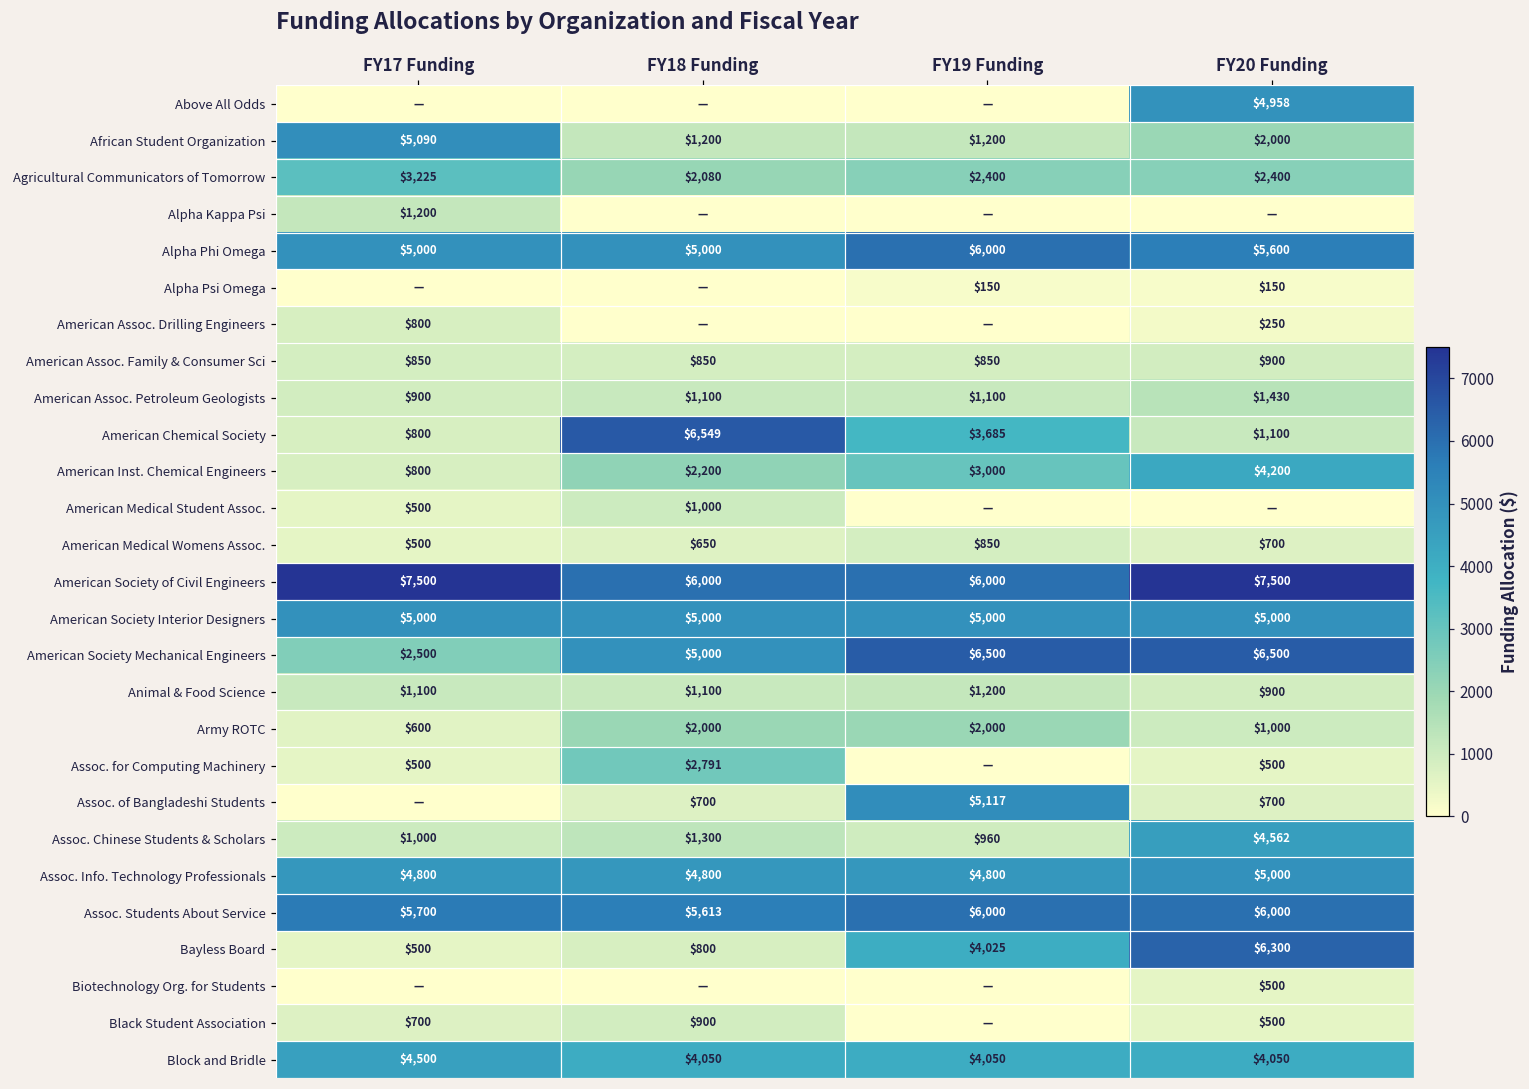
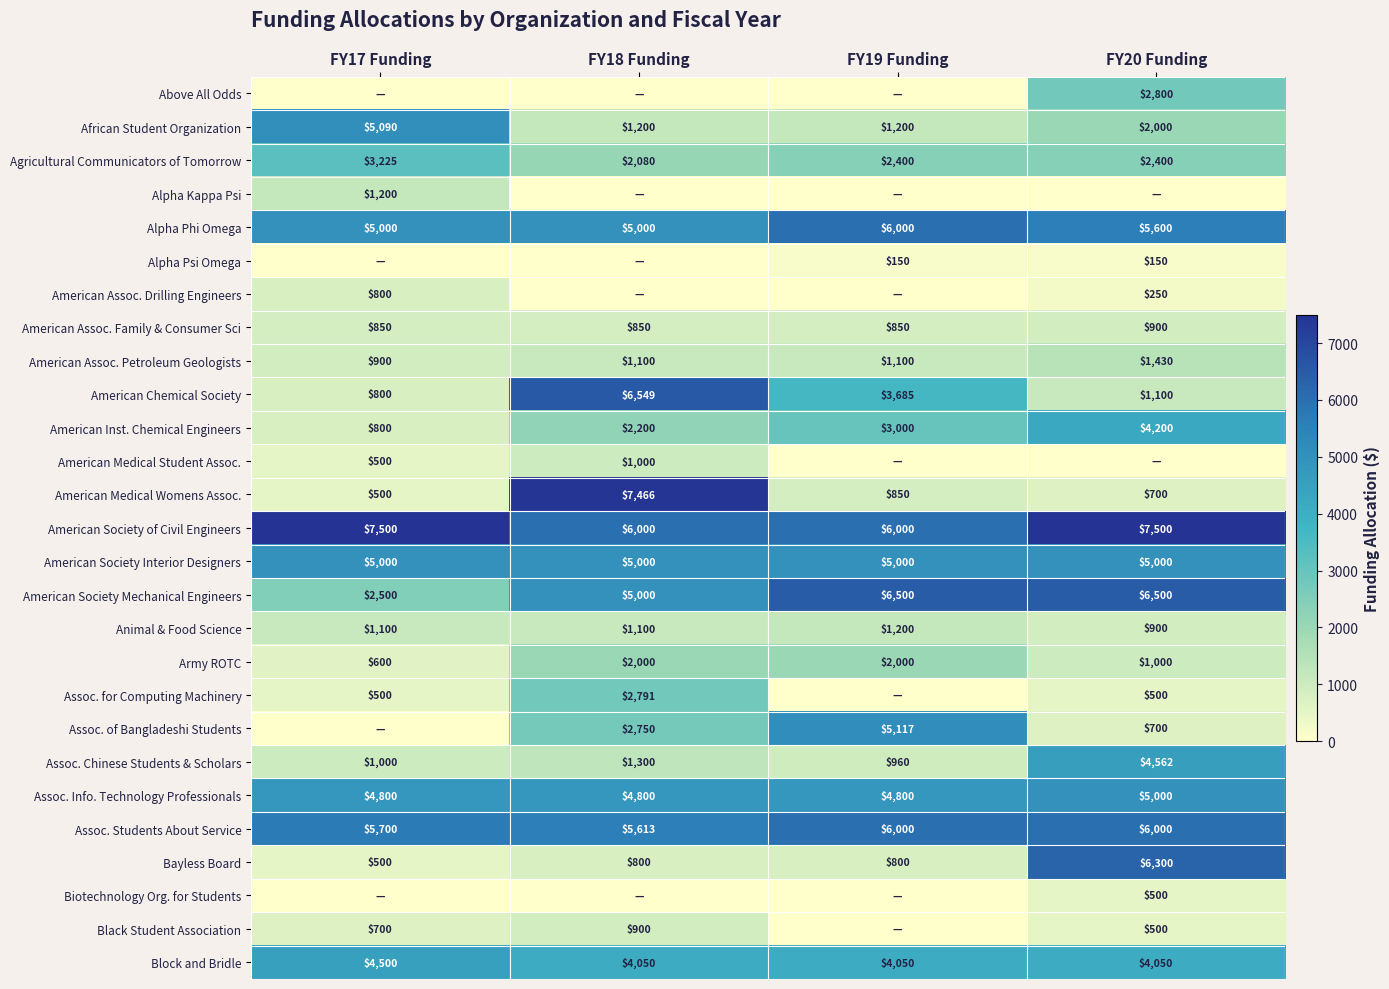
  {
    "Above All Odds": {
-     "FY20 Funding": "$4,958"
+     "FY20 Funding": "$2,800"
    },
    "African Student Organization": {
      "FY17 Funding": "$5,090",
      "FY18 Funding": "$1,200",
      "FY19 Funding": "$1,200",
      "FY20 Funding": "$2,000"
    },
    "Agricultural Communicators of Tomorrow": {
      "FY17 Funding": "$3,225",
      "FY18 Funding": "$2,080",
      "FY19 Funding": "$2,400",
      "FY20 Funding": "$2,400"
    },
    "Alpha Kappa Psi": {
      "FY17 Funding": "$1,200"
    },
    "Alpha Phi Omega": {
      "FY17 Funding": "$5,000",
      "FY18 Funding": "$5,000",
      "FY19 Funding": "$6,000",
      "FY20 Funding": "$5,600"
    },
    "Alpha Psi Omega": {
      "FY19 Funding": "$150",
      "FY20 Funding": "$150"
    },
    "American Assoc. Drilling Engineers": {
      "FY17 Funding": "$800",
      "FY20 Funding": "$250"
    },
    "American Assoc. Family & Consumer Sci": {
      "FY17 Funding": "$850",
      "FY18 Funding": "$850",
      "FY19 Funding": "$850",
      "FY20 Funding": "$900"
    },
    "American Assoc. Petroleum Geologists": {
      "FY17 Funding": "$900",
      "FY18 Funding": "$1,100",
      "FY19 Funding": "$1,100",
      "FY20 Funding": "$1,430"
    },
    "American Chemical Society": {
      "FY17 Funding": "$800",
      "FY18 Funding": "$6,549",
      "FY19 Funding": "$3,685",
      "FY20 Funding": "$1,100"
    },
    "American Inst. Chemical Engineers": {
      "FY17 Funding": "$800",
      "FY18 Funding": "$2,200",
      "FY19 Funding": "$3,000",
      "FY20 Funding": "$4,200"
    },
    "American Medical Student Assoc.": {
      "FY17 Funding": "$500",
      "FY18 Funding": "$1,000"
    },
    "American Medical Womens Assoc.": {
      "FY17 Funding": "$500",
-     "FY18 Funding": "$650",
+     "FY18 Funding": "$7,466",
      "FY19 Funding": "$850",
      "FY20 Funding": "$700"
    },
    "American Society of Civil Engineers": {
      "FY17 Funding": "$7,500",
      "FY18 Funding": "$6,000",
      "FY19 Funding": "$6,000",
      "FY20 Funding": "$7,500"
    },
    "American Society Interior Designers": {
      "FY17 Funding": "$5,000",
      "FY18 Funding": "$5,000",
      "FY19 Funding": "$5,000",
      "FY20 Funding": "$5,000"
    },
    "American Society Mechanical Engineers": {
      "FY17 Funding": "$2,500",
      "FY18 Funding": "$5,000",
      "FY19 Funding": "$6,500",
      "FY20 Funding": "$6,500"
    },
    "Animal & Food Science": {
      "FY17 Funding": "$1,100",
      "FY18 Funding": "$1,100",
      "FY19 Funding": "$1,200",
      "FY20 Funding": "$900"
    },
    "Army ROTC": {
      "FY17 Funding": "$600",
      "FY18 Funding": "$2,000",
      "FY19 Funding": "$2,000",
      "FY20 Funding": "$1,000"
    },
    "Assoc. for Computing Machinery": {
      "FY17 Funding": "$500",
      "FY18 Funding": "$2,791",
      "FY20 Funding": "$500"
    },
    "Assoc. of Bangladeshi Students": {
-     "FY18 Funding": "$700",
+     "FY18 Funding": "$2,750",
      "FY19 Funding": "$5,117",
      "FY20 Funding": "$700"
    },
    "Assoc. Chinese Students & Scholars": {
      "FY17 Funding": "$1,000",
      "FY18 Funding": "$1,300",
      "FY19 Funding": "$960",
      "FY20 Funding": "$4,562"
    },
    "Assoc. Info. Technology Professionals": {
      "FY17 Funding": "$4,800",
      "FY18 Funding": "$4,800",
      "FY19 Funding": "$4,800",
      "FY20 Funding": "$5,000"
    },
    "Assoc. Students About Service": {
      "FY17 Funding": "$5,700",
      "FY18 Funding": "$5,613",
      "FY19 Funding": "$6,000",
      "FY20 Funding": "$6,000"
    },
    "Bayless Board": {
      "FY17 Funding": "$500",
      "FY18 Funding": "$800",
-     "FY19 Funding": "$4,025",
+     "FY19 Funding": "$800",
      "FY20 Funding": "$6,300"
    },
    "Biotechnology Org. for Students": {
      "FY20 Funding": "$500"
    },
    "Black Student Association": {
      "FY17 Funding": "$700",
      "FY18 Funding": "$900",
      "FY20 Funding": "$500"
    },
    "Block and Bridle": {
      "FY17 Funding": "$4,500",
      "FY18 Funding": "$4,050",
      "FY19 Funding": "$4,050",
      "FY20 Funding": "$4,050"
    }
  }
